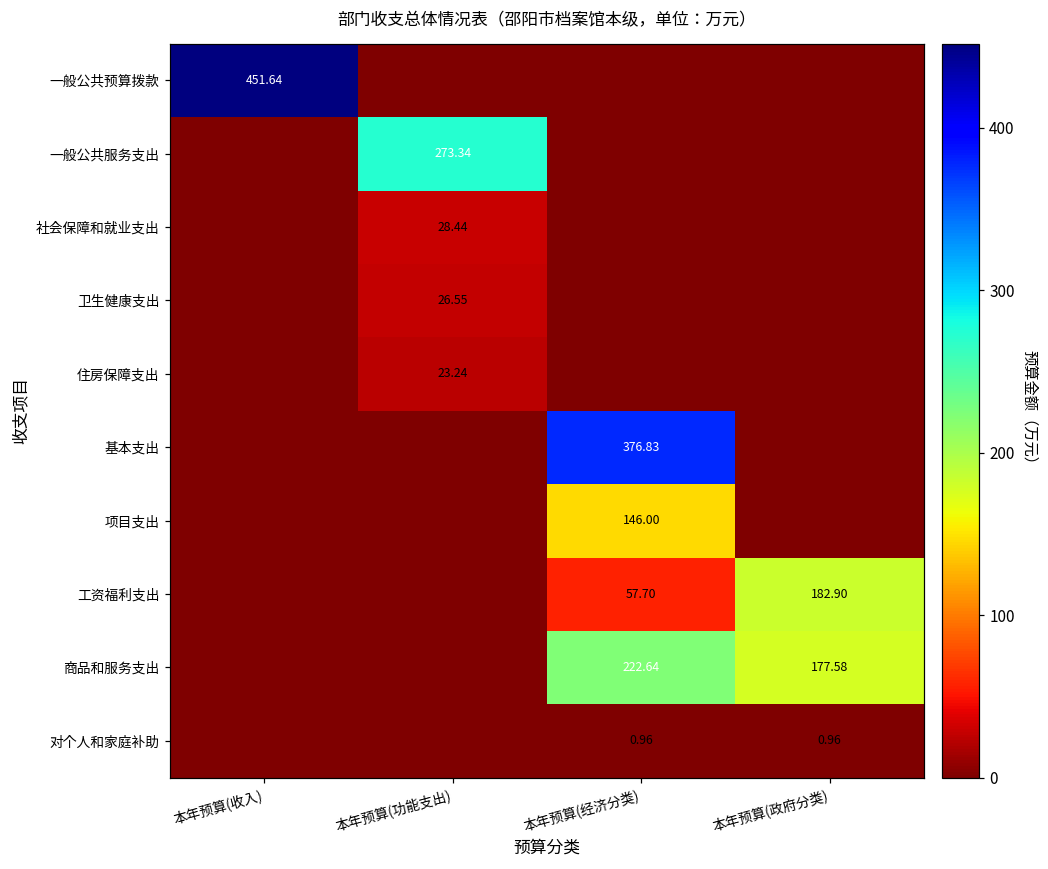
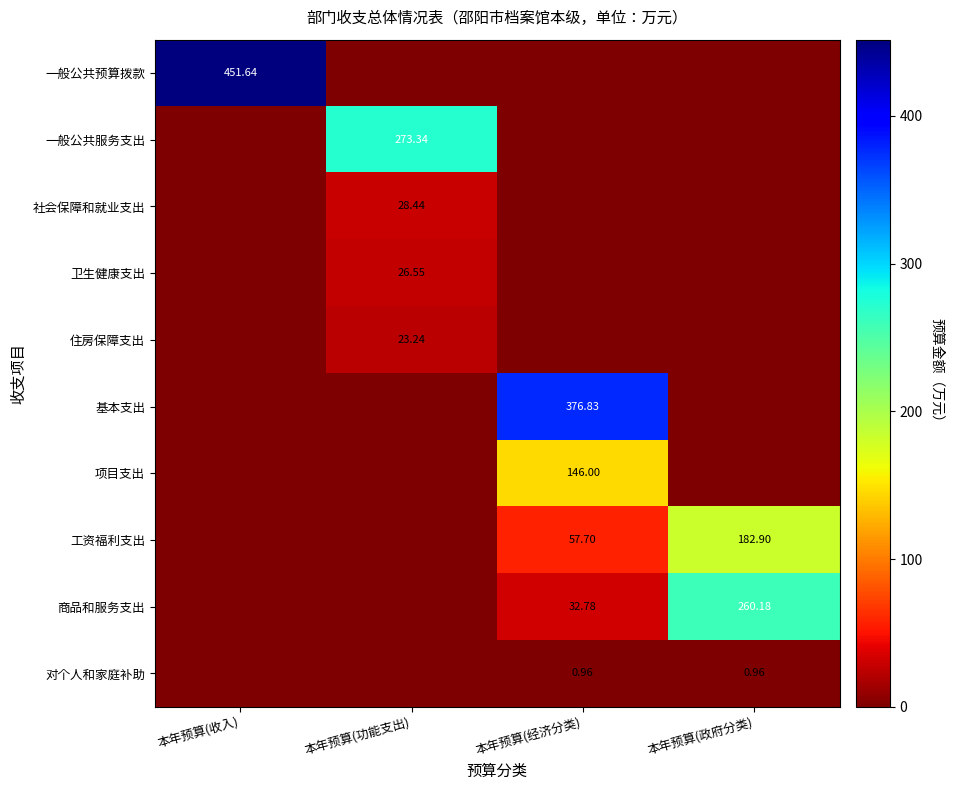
  {
    "一般公共预算拨款": {
      "本年预算(收入)": 451.64
    },
    "一般公共服务支出": {
      "本年预算(功能支出)": 273.34
    },
    "社会保障和就业支出": {
      "本年预算(功能支出)": 28.44
    },
    "卫生健康支出": {
      "本年预算(功能支出)": 26.55
    },
    "住房保障支出": {
      "本年预算(功能支出)": 23.24
    },
    "基本支出": {
      "本年预算(经济分类)": 376.83
    },
    "项目支出": {
      "本年预算(经济分类)": 146.00
    },
    "工资福利支出": {
      "本年预算(经济分类)": 57.70,
      "本年预算(政府分类)": 182.90
    },
    "商品和服务支出": {
-     "本年预算(经济分类)": 222.64,
-     "本年预算(政府分类)": 177.58
+     "本年预算(经济分类)": 32.78,
+     "本年预算(政府分类)": 260.18
    },
    "对个人和家庭补助": {
      "本年预算(经济分类)": 0.96,
      "本年预算(政府分类)": 0.96
    }
  }
